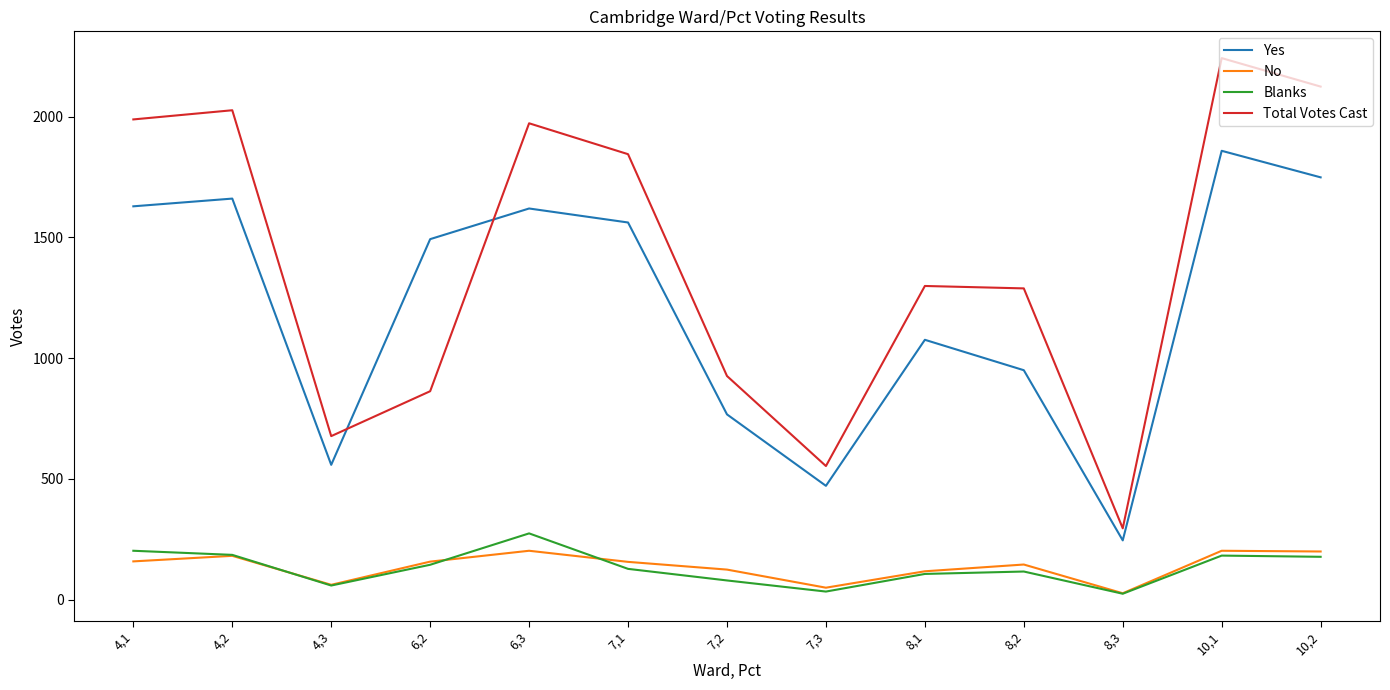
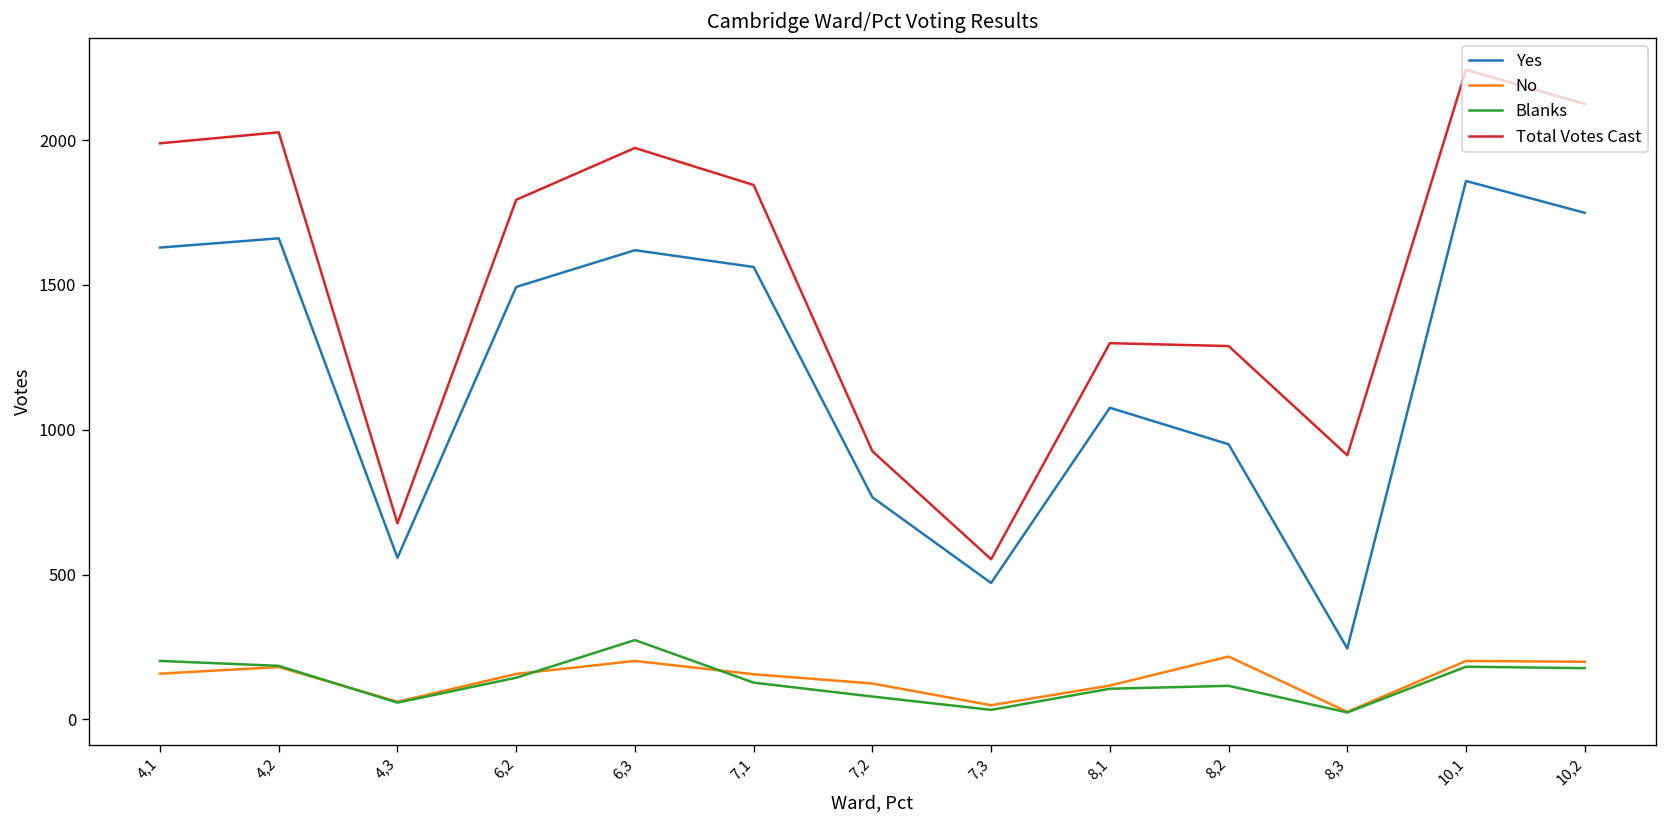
  {
    "Yes": {
      "4,1": 1630,
      "4,2": 1660,
      "4,3": 560,
      "6,2": 1490,
      "6,3": 1620,
      "7,1": 1560,
      "7,2": 770,
      "7,3": 470,
      "8,1": 1080,
      "8,2": 950,
      "8,3": 250,
      "10,1": 1860,
      "10,2": 1750
    },
    "No": {
      "4,1": 160,
      "6,2": 160,
      "6,3": 200,
      "7,1": 160,
      "7,2": 120,
      "7,3": 50,
      "8,1": 120,
-     "8,2": 150,
+     "8,2": 220,
      "10,1": 200,
      "10,2": 200
    },
    "Blanks": {
      "4,1": 200,
      "6,2": 140,
      "6,3": 270,
      "7,1": 130,
      "7,2": 80,
      "7,3": 30,
      "8,1": 110,
      "8,2": 120,
      "10,1": 180,
      "10,2": 180
    },
    "Total Votes Cast": {
      "4,1": 1990,
      "4,2": 2030,
      "4,3": 680,
-     "6,2": 860,
+     "6,2": 1790,
      "6,3": 1970,
      "7,1": 1850,
      "7,2": 930,
      "7,3": 550,
      "8,1": 1300,
      "8,2": 1290,
-     "8,3": 300
+     "8,3": 910
    }
  }
